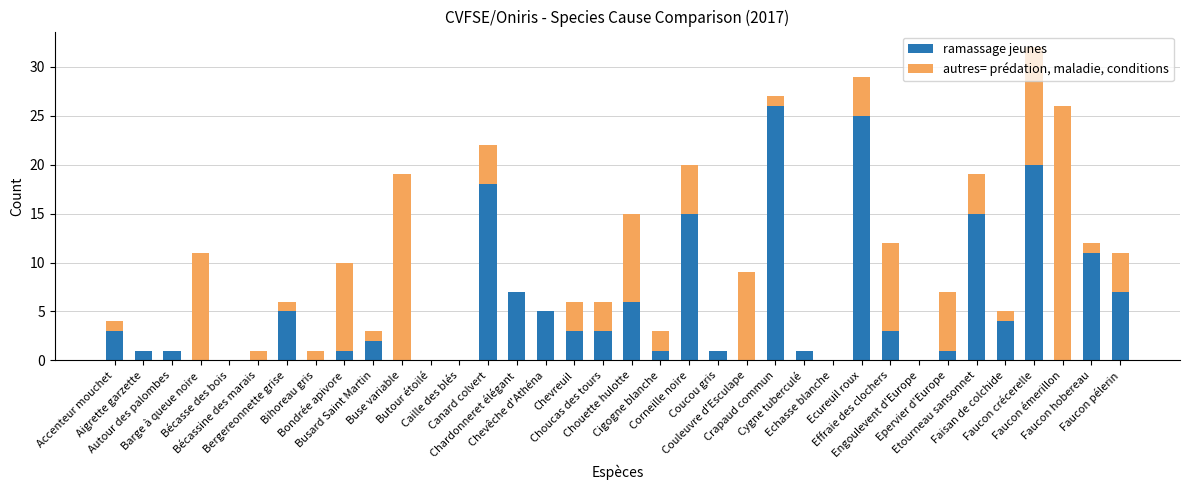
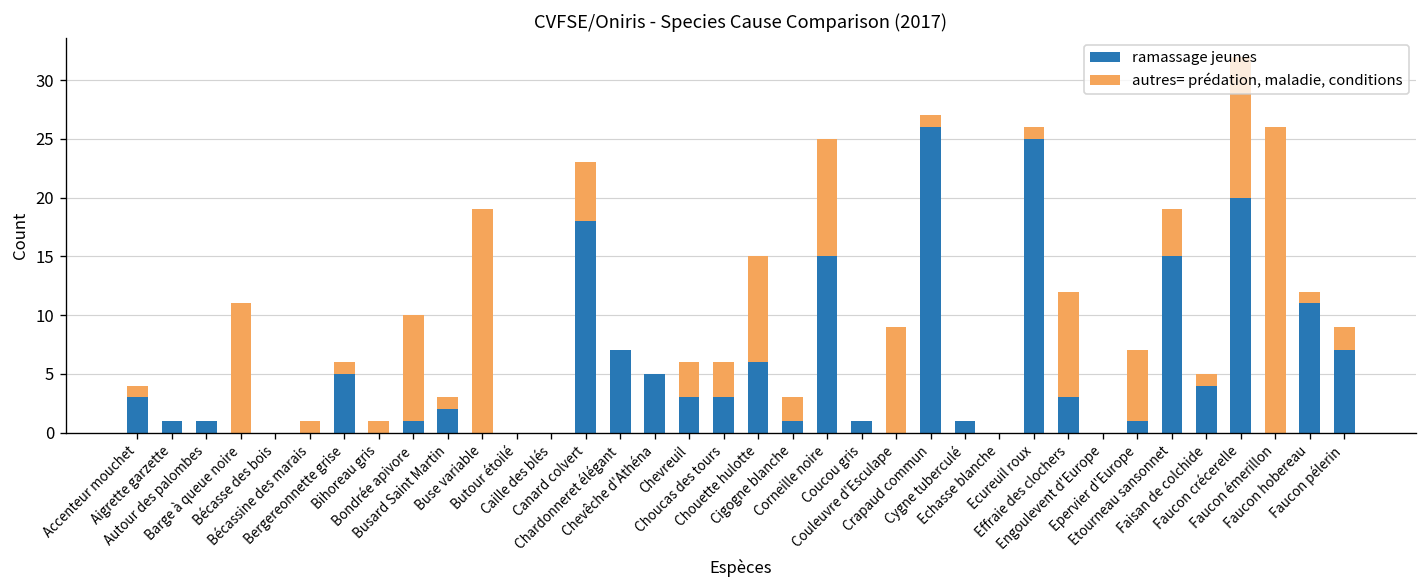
  {
    "ramassage jeunes": {
      "Accenteur mouchet": 3,
      "Aigrette garzette": 1,
      "Autour des palombes": 1,
      "Barge à queue noire": 0,
      "Bécasse des bois": 0,
      "Bécassine des marais": 0,
      "Bergereonnette grise": 5,
      "Bihoreau gris": 0,
      "Bondrée apivore": 1,
      "Busard Saint Martin": 2,
      "Buse variable": 0,
      "Butour étoilé": 0,
      "Caille des blés": 0,
      "Canard colvert": 18,
      "Chardonneret élégant": 7,
      "Chevêche d'Athéna": 5,
      "Chevreuil": 3,
      "Choucas des tours": 3,
      "Chouette hulotte": 6,
      "Cigogne blanche": 1,
      "Corneille noire": 15,
      "Coucou gris": 1,
      "Couleuvre d'Esculape": 0,
      "Crapaud commun": 26,
      "Cygne tuberculé": 1,
      "Echasse blanche": 0,
      "Ecureuil roux": 25,
      "Effraie des clochers": 3,
      "Engoulevent d'Europe": 0,
      "Epervier d'Europe": 1,
      "Etourneau sansonnet": 15,
      "Faisan de colchide": 4,
      "Faucon crécerelle": 20,
      "Faucon émerillon": 0,
      "Faucon hobereau": 11,
      "Faucon pélerin": 7
    },
    "autres= prédation, maladie, conditions": {
      "Accenteur mouchet": 1,
      "Aigrette garzette": 0,
      "Autour des palombes": 0,
      "Barge à queue noire": 11,
      "Bécasse des bois": 0,
      "Bécassine des marais": 1,
      "Bergereonnette grise": 1,
      "Bihoreau gris": 1,
      "Bondrée apivore": 9,
      "Busard Saint Martin": 1,
      "Buse variable": 19,
      "Butour étoilé": 0,
      "Caille des blés": 0,
-     "Canard colvert": 4,
+     "Canard colvert": 5,
      "Chardonneret élégant": 0,
      "Chevêche d'Athéna": 0,
      "Chevreuil": 3,
      "Choucas des tours": 3,
      "Chouette hulotte": 9,
      "Cigogne blanche": 2,
-     "Corneille noire": 5,
+     "Corneille noire": 10,
      "Coucou gris": 0,
      "Couleuvre d'Esculape": 9,
      "Crapaud commun": 1,
      "Cygne tuberculé": 0,
      "Echasse blanche": 0,
-     "Ecureuil roux": 4,
+     "Ecureuil roux": 1,
      "Effraie des clochers": 9,
      "Engoulevent d'Europe": 0,
      "Epervier d'Europe": 6,
      "Etourneau sansonnet": 4,
      "Faisan de colchide": 1,
      "Faucon émerillon": 26,
      "Faucon hobereau": 1,
-     "Faucon pélerin": 4
+     "Faucon pélerin": 2
    }
  }
